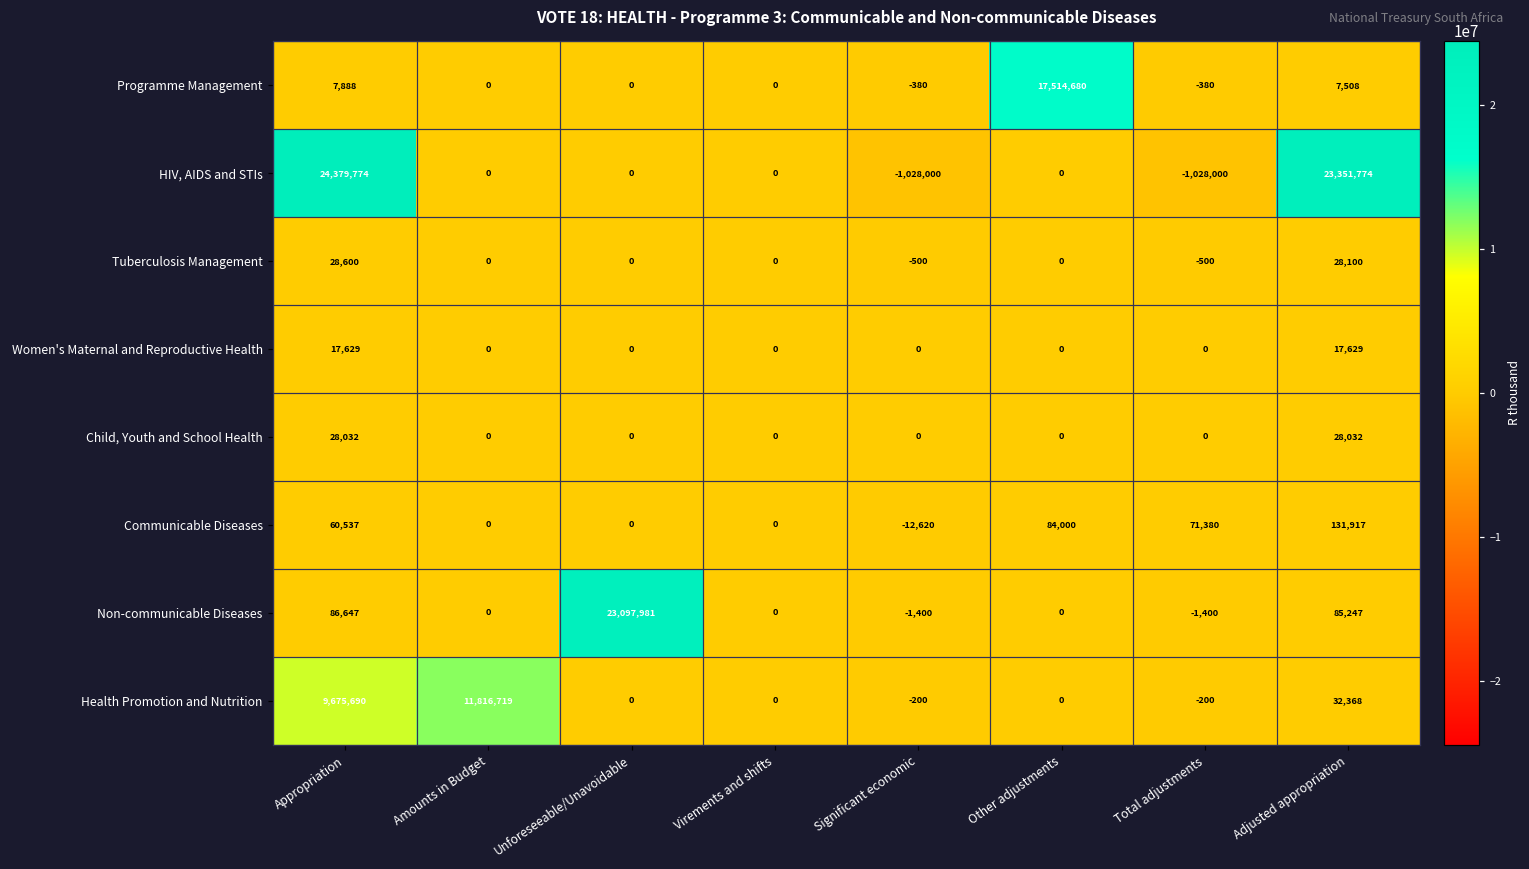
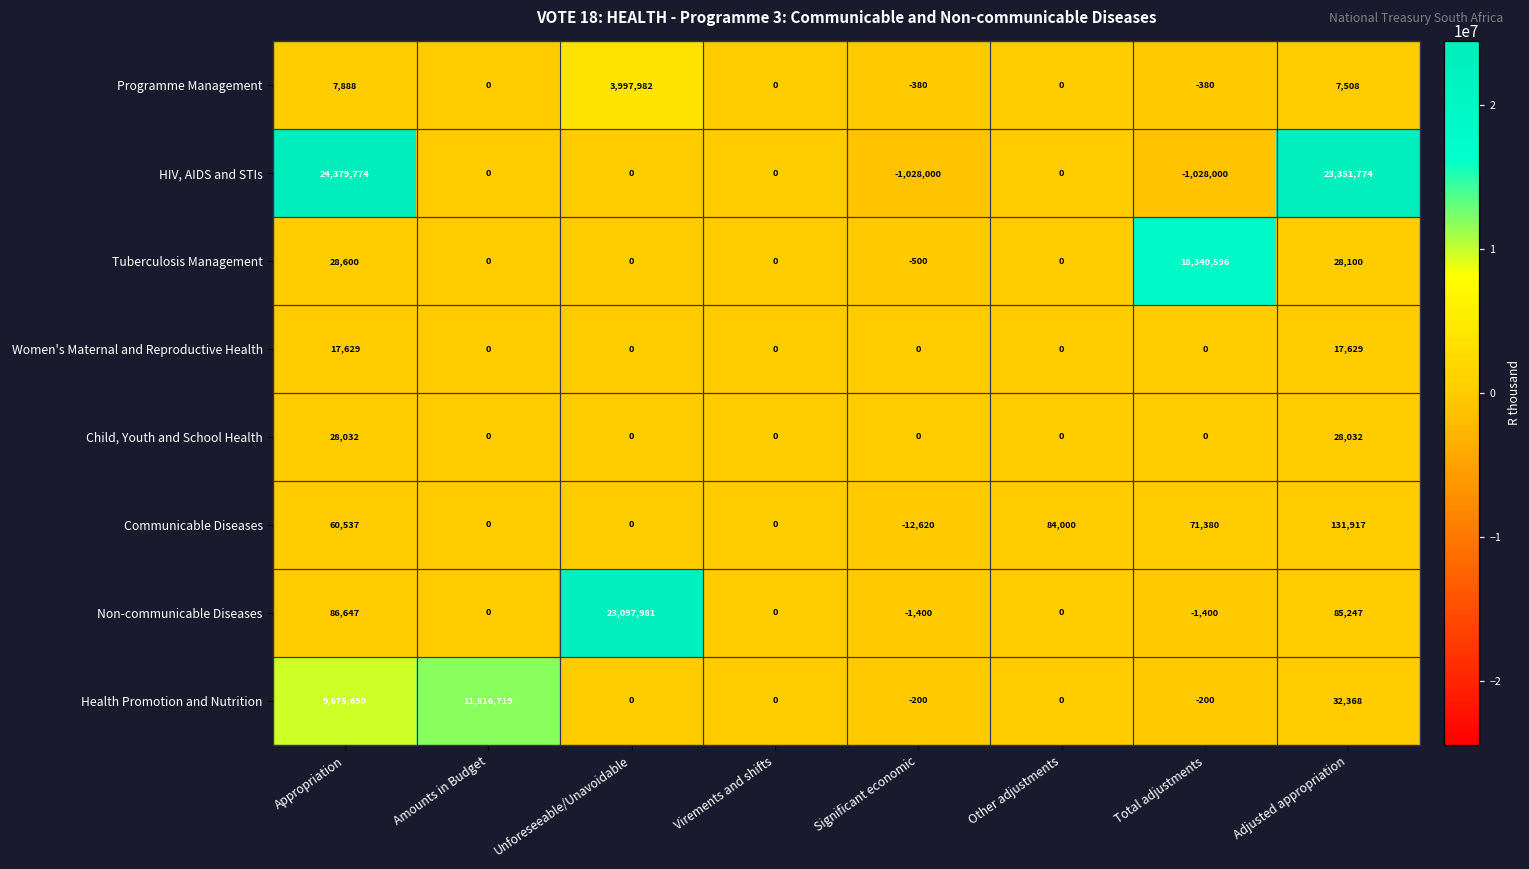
  {
    "Programme Management": {
      "Appropriation": "7,888",
      "Amounts in Budget": "0",
-     "Unforeseeable/Unavoidable": "0",
+     "Unforeseeable/Unavoidable": "3,997,982",
      "Virements and shifts": "0",
      "Significant economic": "-380",
-     "Other adjustments": "17,514,680",
+     "Other adjustments": "0",
      "Total adjustments": "-380",
      "Adjusted appropriation": "7,508"
    },
    "HIV, AIDS and STIs": {
      "Appropriation": "24,379,774",
      "Amounts in Budget": "0",
      "Unforeseeable/Unavoidable": "0",
      "Virements and shifts": "0",
      "Significant economic": "-1,028,000",
      "Other adjustments": "0",
      "Total adjustments": "-1,028,000",
      "Adjusted appropriation": "23,351,774"
    },
    "Tuberculosis Management": {
      "Appropriation": "28,600",
      "Amounts in Budget": "0",
      "Unforeseeable/Unavoidable": "0",
      "Virements and shifts": "0",
      "Significant economic": "-500",
      "Other adjustments": "0",
-     "Total adjustments": "-500",
+     "Total adjustments": "18,340,596",
      "Adjusted appropriation": "28,100"
    },
    "Women's Maternal and Reproductive Health": {
      "Appropriation": "17,629",
      "Amounts in Budget": "0",
      "Unforeseeable/Unavoidable": "0",
      "Virements and shifts": "0",
      "Significant economic": "0",
      "Other adjustments": "0",
      "Total adjustments": "0",
      "Adjusted appropriation": "17,629"
    },
    "Child, Youth and School Health": {
      "Appropriation": "28,032",
      "Amounts in Budget": "0",
      "Unforeseeable/Unavoidable": "0",
      "Virements and shifts": "0",
      "Significant economic": "0",
      "Other adjustments": "0",
      "Total adjustments": "0",
      "Adjusted appropriation": "28,032"
    },
    "Communicable Diseases": {
      "Appropriation": "60,537",
      "Amounts in Budget": "0",
      "Unforeseeable/Unavoidable": "0",
      "Virements and shifts": "0",
      "Significant economic": "-12,620",
      "Other adjustments": "84,000",
      "Total adjustments": "71,380",
      "Adjusted appropriation": "131,917"
    },
    "Non-communicable Diseases": {
      "Appropriation": "86,647",
      "Amounts in Budget": "0",
      "Unforeseeable/Unavoidable": "23,097,981",
      "Virements and shifts": "0",
      "Significant economic": "-1,400",
      "Other adjustments": "0",
      "Total adjustments": "-1,400",
      "Adjusted appropriation": "85,247"
    },
    "Health Promotion and Nutrition": {
      "Appropriation": "9,675,690",
      "Amounts in Budget": "11,816,719",
      "Unforeseeable/Unavoidable": "0",
      "Virements and shifts": "0",
      "Significant economic": "-200",
      "Other adjustments": "0",
      "Total adjustments": "-200",
      "Adjusted appropriation": "32,368"
    }
  }
